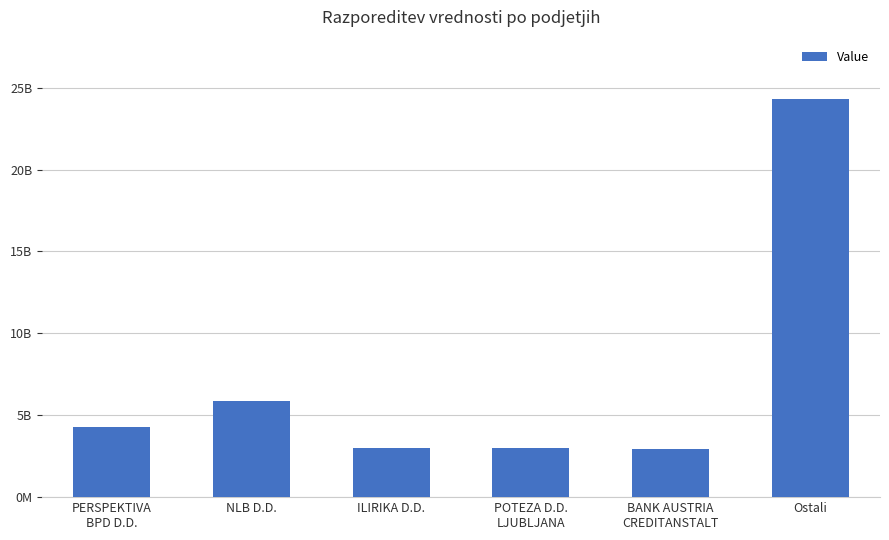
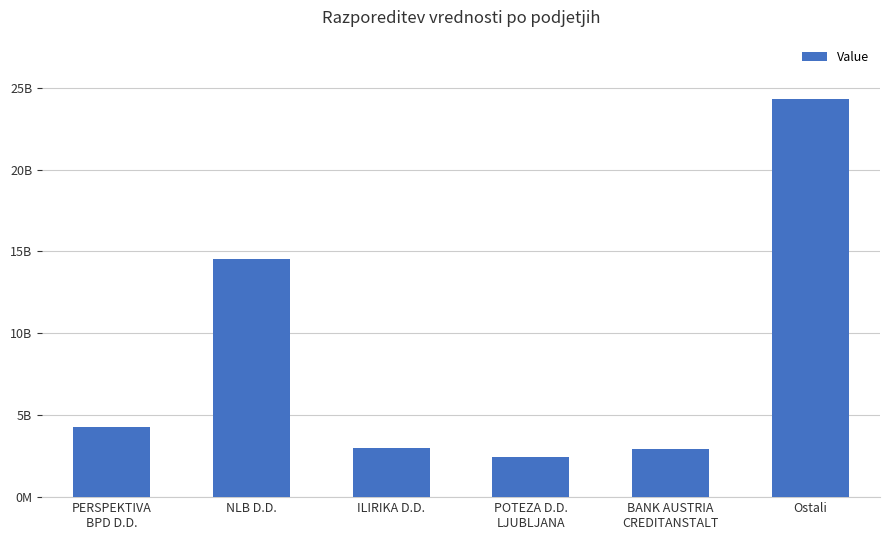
  {
    "PERSPEKTIVA BPD D.D.": 4300000000,
-   "NLB D.D.": 5900000000,
+   "NLB D.D.": 14600000000,
    "ILIRIKA D.D.": 3000000000,
-   "POTEZA D.D. LJUBLJANA": 3000000000,
+   "POTEZA D.D. LJUBLJANA": 2500000000,
    "BANK AUSTRIA CREDITANSTALT": 2900000000,
    "Ostali": 24300000000
  }
